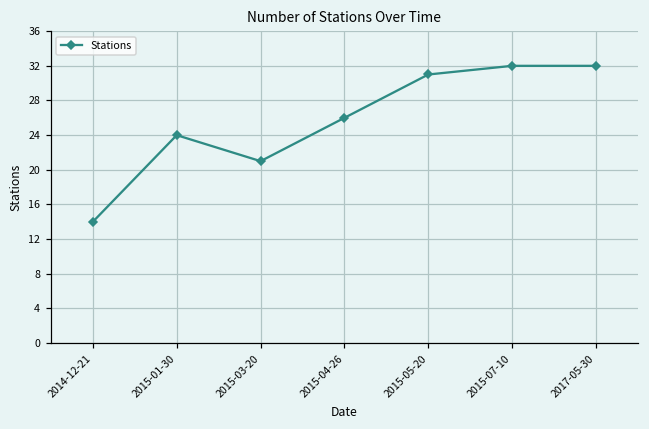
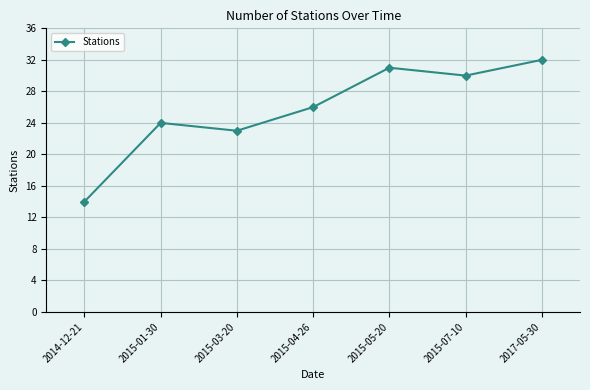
  {
    "2014-12-21": 14,
    "2015-01-30": 24,
-   "2015-03-20": 21,
+   "2015-03-20": 23,
    "2015-04-26": 26,
    "2015-05-20": 31,
-   "2015-07-10": 32,
+   "2015-07-10": 30,
    "2017-05-30": 32
  }
